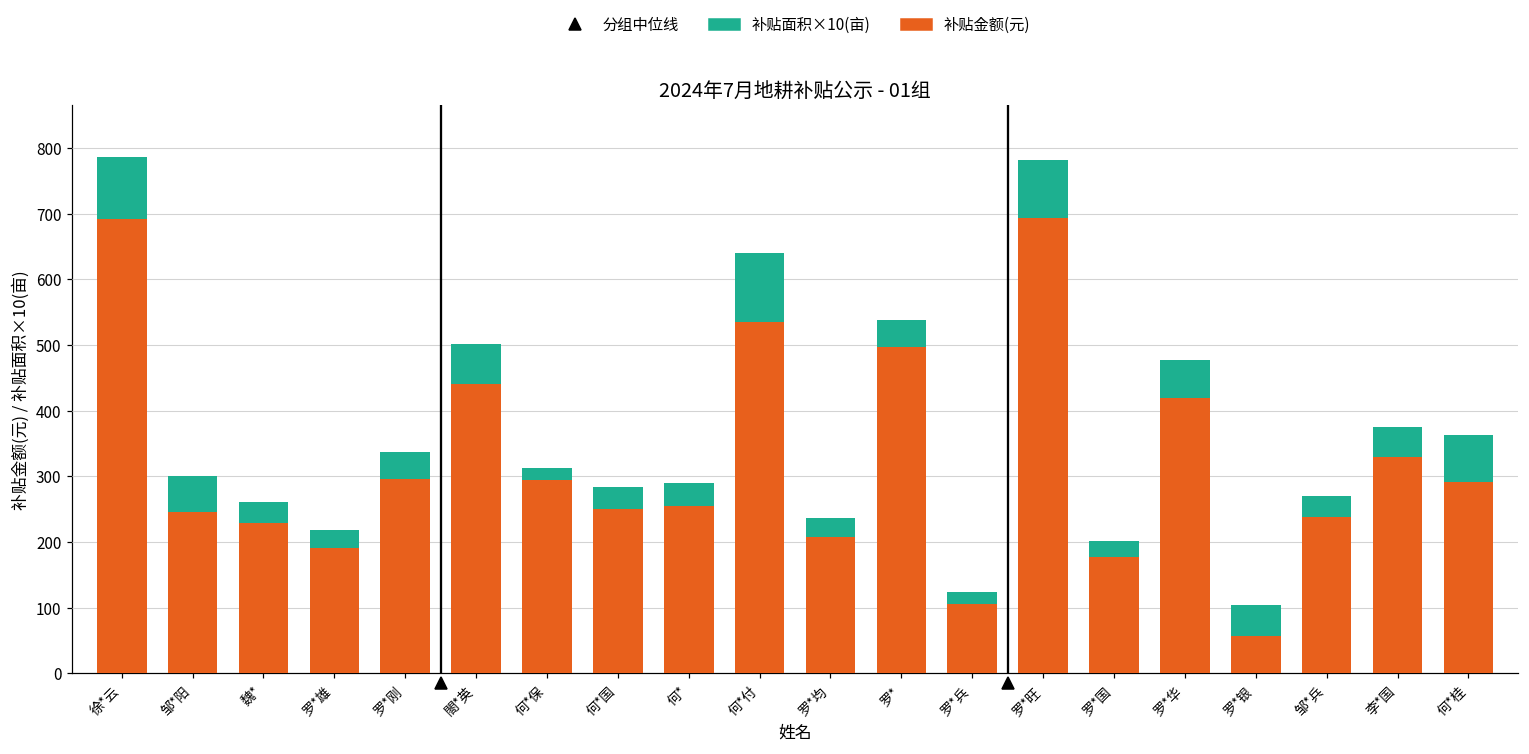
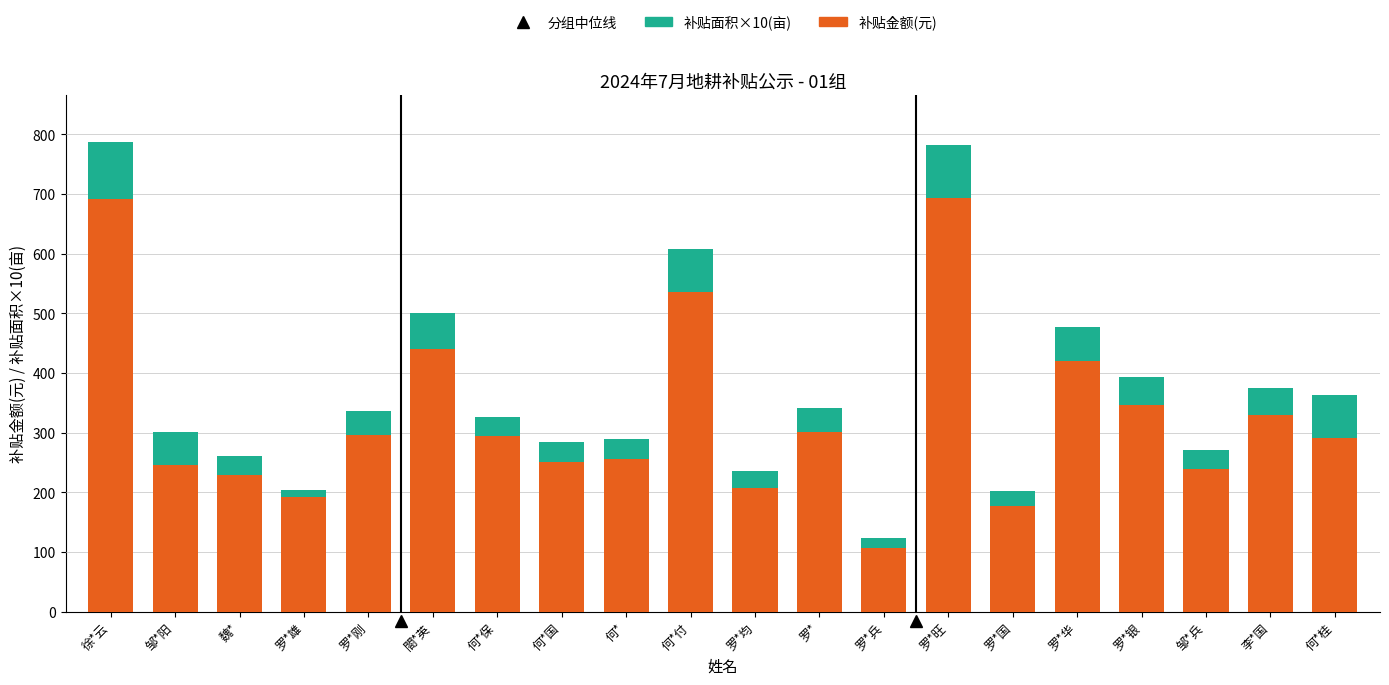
  {
    "补贴金额(元)": {
      "徐*云": 690,
      "邹*阳": 250,
      "魏*": 230,
      "罗*雄": 190,
      "罗*刚": 300,
      "閤*英": 440,
      "何*保": 290,
      "何*国": 250,
      "何*": 260,
      "何*付": 540,
      "罗*均": 210,
-     "罗*": 500,
+     "罗*": 300,
      "罗*兵": 110,
      "罗*旺": 690,
      "罗*国": 180,
      "罗*华": 420,
-     "罗*银": 60,
+     "罗*银": 350,
      "邹*兵": 240,
      "李*国": 330,
      "何*桂": 290
    },
    "补贴面积×10(亩)": {
      "徐*云": 90,
      "邹*阳": 50,
      "魏*": 30,
-     "罗*雄": 30,
+     "罗*雄": 10,
      "罗*刚": 40,
      "閤*英": 60,
-     "何*保": 20,
+     "何*保": 30,
      "何*国": 30,
      "何*": 30,
-     "何*付": 110,
+     "何*付": 70,
      "罗*均": 30,
      "罗*": 40,
      "罗*兵": 20,
      "罗*旺": 90,
      "罗*国": 20,
      "罗*华": 60,
      "罗*银": 50,
      "邹*兵": 30,
      "李*国": 50,
      "何*桂": 70
    }
  }
